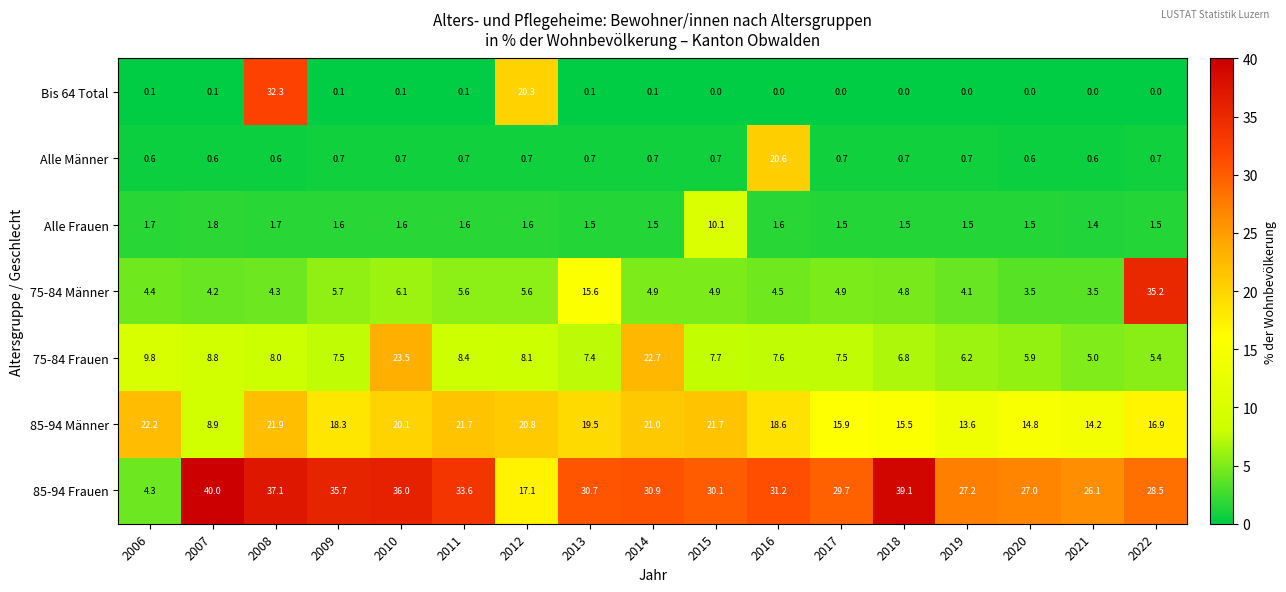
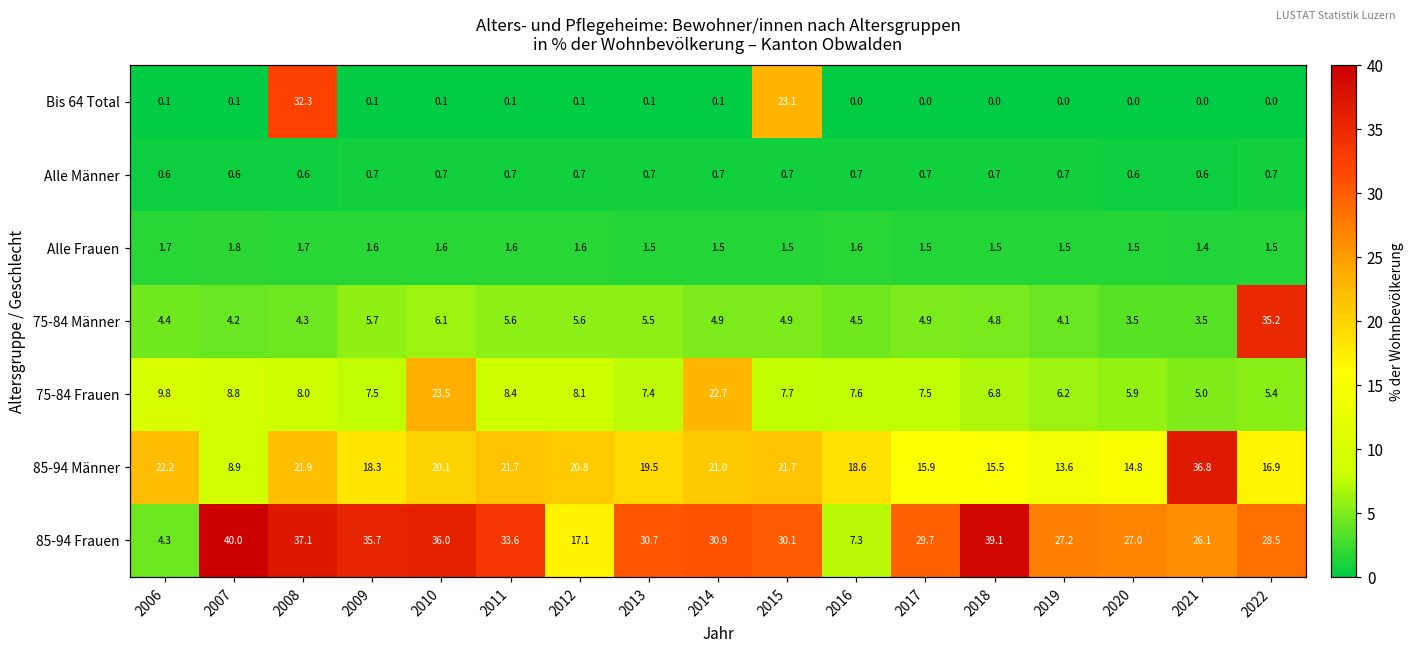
  {
    "Bis 64 Total": {
      "2006": 0.1,
      "2007": 0.1,
      "2008": 32.3,
      "2009": 0.1,
      "2010": 0.1,
      "2011": 0.1,
-     "2012": 20.3,
+     "2012": 0.1,
      "2013": 0.1,
      "2014": 0.1,
-     "2015": 0.0,
+     "2015": 23.1,
      "2016": 0.0,
      "2017": 0.0,
      "2018": 0.0,
      "2019": 0.0,
      "2020": 0.0,
      "2021": 0.0,
      "2022": 0.0
    },
    "Alle Männer": {
      "2006": 0.6,
      "2007": 0.6,
      "2008": 0.6,
      "2009": 0.7,
      "2010": 0.7,
      "2011": 0.7,
      "2012": 0.7,
      "2013": 0.7,
      "2014": 0.7,
      "2015": 0.7,
-     "2016": 20.6,
+     "2016": 0.7,
      "2017": 0.7,
      "2018": 0.7,
      "2019": 0.7,
      "2020": 0.6,
      "2021": 0.6,
      "2022": 0.7
    },
    "Alle Frauen": {
      "2006": 1.7,
      "2007": 1.8,
      "2008": 1.7,
      "2009": 1.6,
      "2010": 1.6,
      "2011": 1.6,
      "2012": 1.6,
      "2013": 1.5,
      "2014": 1.5,
-     "2015": 10.1,
+     "2015": 1.5,
      "2016": 1.6,
      "2017": 1.5,
      "2018": 1.5,
      "2019": 1.5,
      "2020": 1.5,
      "2021": 1.4,
      "2022": 1.5
    },
    "75-84 Männer": {
      "2006": 4.4,
      "2007": 4.2,
      "2008": 4.3,
      "2009": 5.7,
      "2010": 6.1,
      "2011": 5.6,
      "2012": 5.6,
-     "2013": 15.6,
+     "2013": 5.5,
      "2014": 4.9,
      "2015": 4.9,
      "2016": 4.5,
      "2017": 4.9,
      "2018": 4.8,
      "2019": 4.1,
      "2020": 3.5,
      "2021": 3.5,
      "2022": 35.2
    },
    "75-84 Frauen": {
      "2006": 9.8,
      "2007": 8.8,
      "2008": 8.0,
      "2009": 7.5,
      "2010": 23.5,
      "2011": 8.4,
      "2012": 8.1,
      "2013": 7.4,
      "2014": 22.7,
      "2015": 7.7,
      "2016": 7.6,
      "2017": 7.5,
      "2018": 6.8,
      "2019": 6.2,
      "2020": 5.9,
      "2021": 5.0,
      "2022": 5.4
    },
    "85-94 Männer": {
      "2006": 22.2,
      "2007": 8.9,
      "2008": 21.9,
      "2009": 18.3,
      "2010": 20.1,
      "2011": 21.7,
      "2012": 20.8,
      "2013": 19.5,
      "2014": 21.0,
      "2015": 21.7,
      "2016": 18.6,
      "2017": 15.9,
      "2018": 15.5,
      "2019": 13.6,
      "2020": 14.8,
-     "2021": 14.2,
+     "2021": 36.8,
      "2022": 16.9
    },
    "85-94 Frauen": {
      "2006": 4.3,
      "2007": 40.0,
      "2008": 37.1,
      "2009": 35.7,
      "2010": 36.0,
      "2011": 33.6,
      "2012": 17.1,
      "2013": 30.7,
      "2014": 30.9,
      "2015": 30.1,
-     "2016": 31.2,
+     "2016": 7.3,
      "2017": 29.7,
      "2018": 39.1,
      "2019": 27.2,
      "2020": 27.0,
      "2021": 26.1,
      "2022": 28.5
    }
  }
